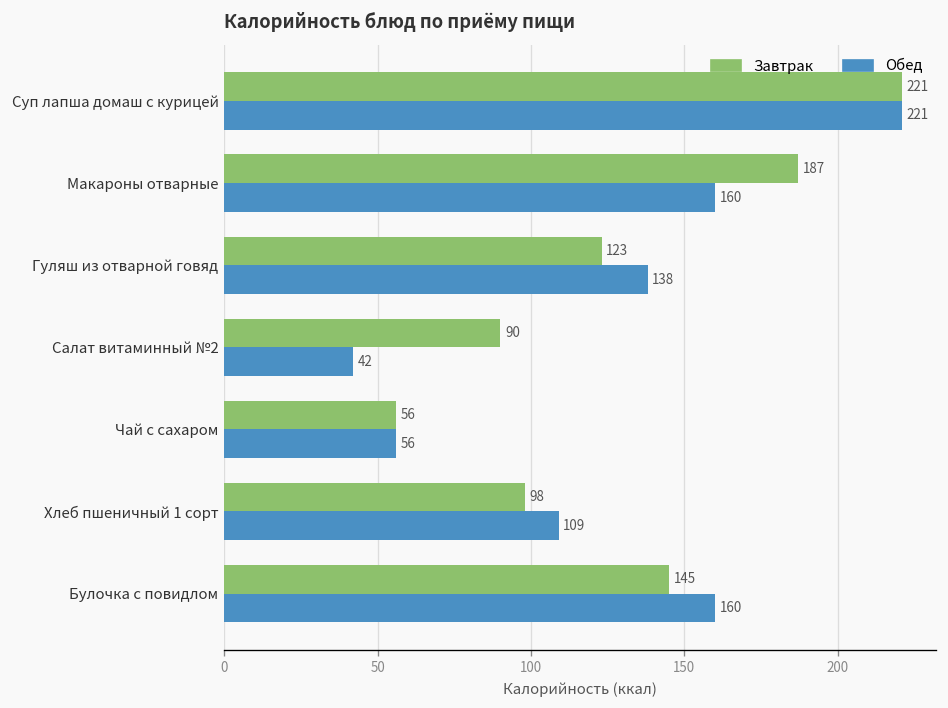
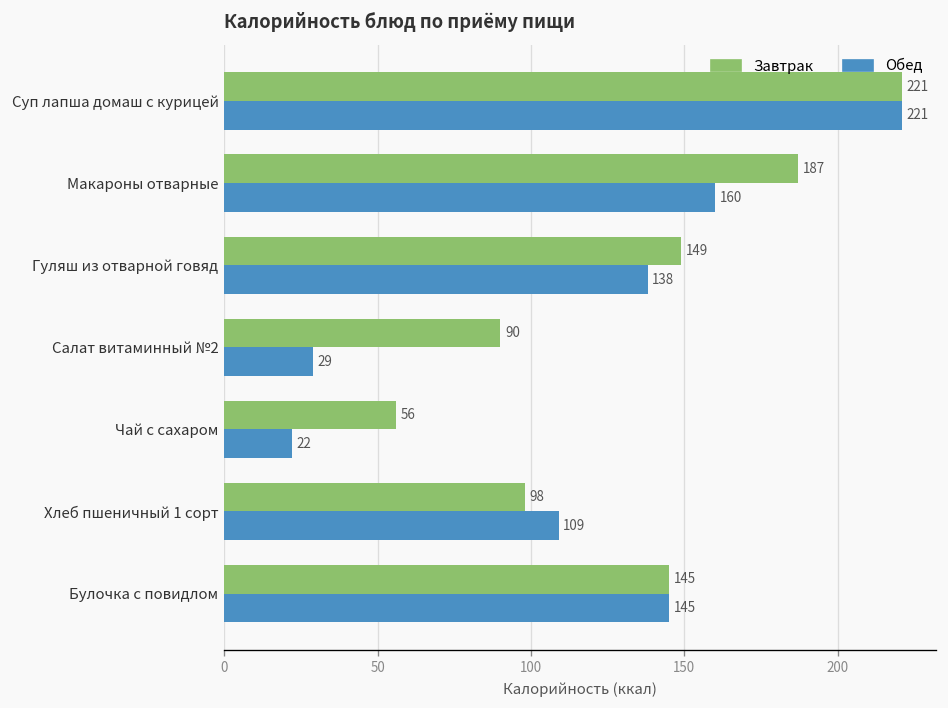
  {
    "Завтрак": {
      "Суп лапша домаш с курицей": 221,
      "Макароны отварные": 187,
-     "Гуляш из отварной говяд": 123,
+     "Гуляш из отварной говяд": 149,
      "Салат витаминный №2": 90,
      "Чай с сахаром": 56,
      "Хлеб пшеничный 1 сорт": 98,
      "Булочка с повидлом": 145
    },
    "Обед": {
      "Суп лапша домаш с курицей": 221,
      "Макароны отварные": 160,
      "Гуляш из отварной говяд": 138,
-     "Салат витаминный №2": 42,
-     "Чай с сахаром": 56,
+     "Салат витаминный №2": 29,
+     "Чай с сахаром": 22,
      "Хлеб пшеничный 1 сорт": 109,
-     "Булочка с повидлом": 160
+     "Булочка с повидлом": 145
    }
  }
